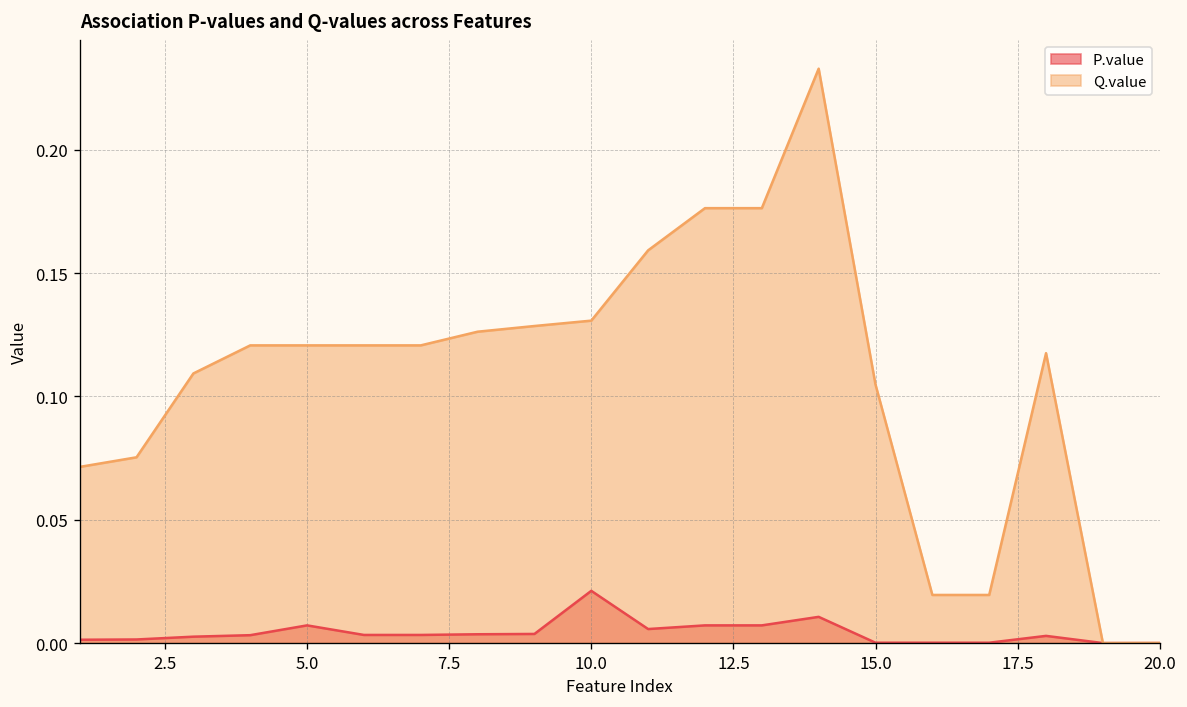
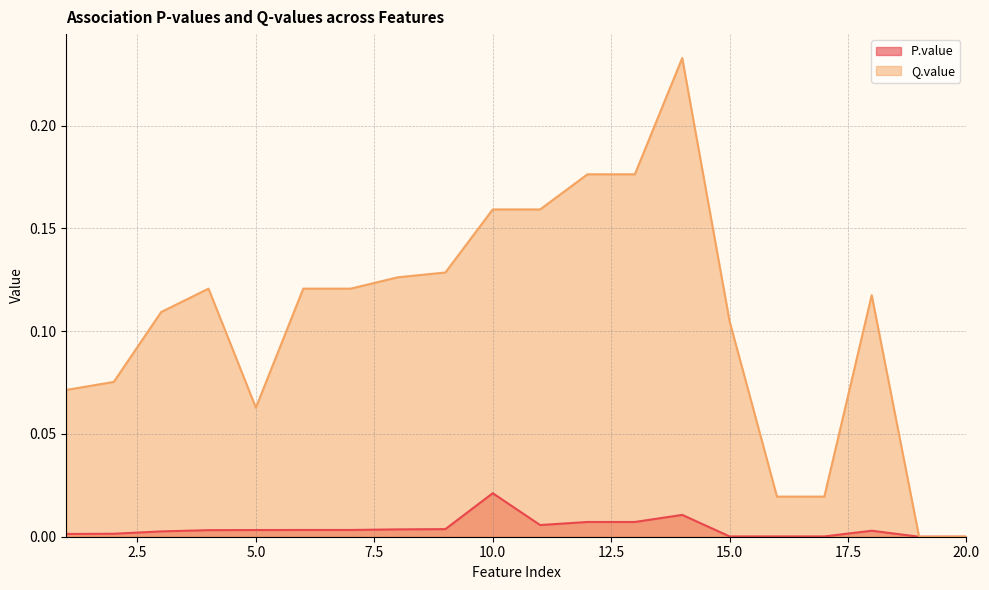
  {
    "P.value": {
-     "5.0": 0.007,
+     "5.0": 0.003,
      "10.0": 0.021,
      "15.0": 0.000
    },
    "Q.value": {
-     "5.0": 0.121,
-     "10.0": 0.131,
+     "5.0": 0.063,
+     "10.0": 0.159,
      "15.0": 0.105
    }
  }
